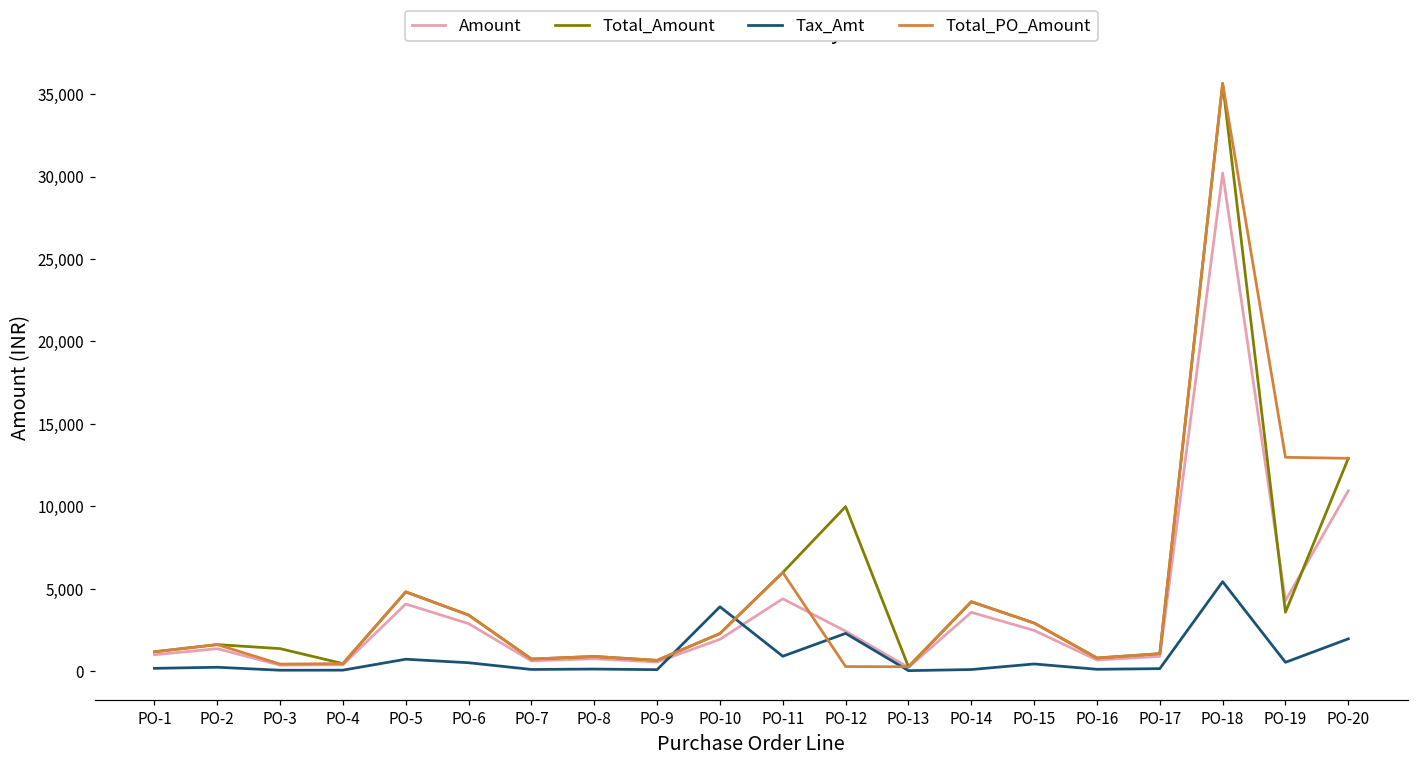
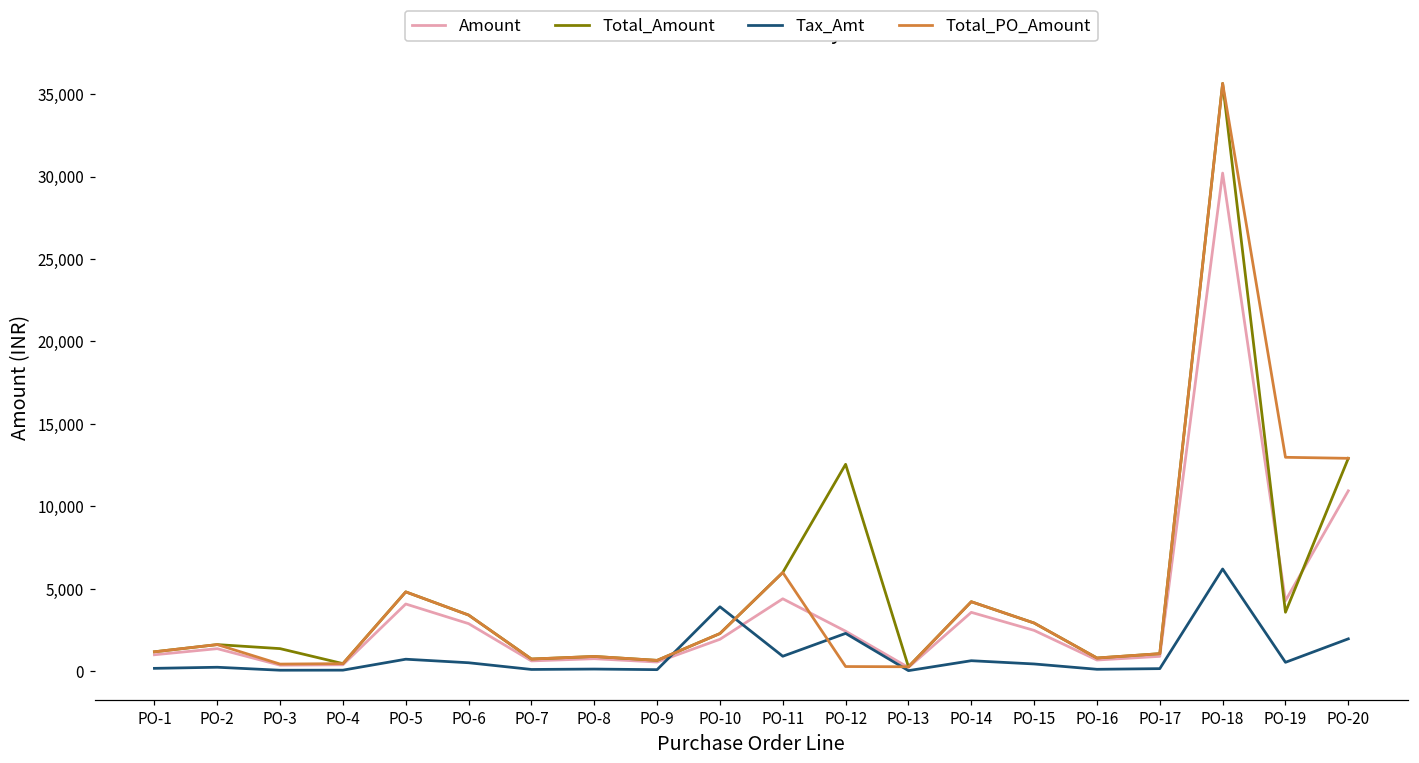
  {
    "Amount": {
      "PO-1": "1,000",
      "PO-2": "1,400",
      "PO-5": "4,100",
      "PO-6": "2,900",
      "PO-10": "1,900",
      "PO-11": "4,400",
      "PO-14": "3,600",
      "PO-15": "2,500",
      "PO-18": "30,200",
      "PO-19": "4,300",
      "PO-20": "10,900"
    },
    "Total_Amount": {
      "PO-3": "1,400",
-     "PO-12": "10,000",
+     "PO-12": "12,600",
      "PO-19": "3,600"
    },
    "Tax_Amt": {
      "PO-1": "200",
      "PO-2": "200",
      "PO-3": "100",
      "PO-4": "100",
      "PO-5": "700",
      "PO-6": "500",
      "PO-7": "100",
      "PO-8": "100",
      "PO-9": "100",
      "PO-10": "3,900",
      "PO-11": "900",
      "PO-13": "0",
-     "PO-14": "100",
+     "PO-14": "600",
      "PO-15": "400",
      "PO-16": "100",
      "PO-17": "200",
-     "PO-18": "5,400",
+     "PO-18": "6,200",
      "PO-19": "500",
      "PO-20": "2,000"
    },
    "Total_PO_Amount": {
      "PO-12": "300",
      "PO-19": "13,000"
    }
  }
